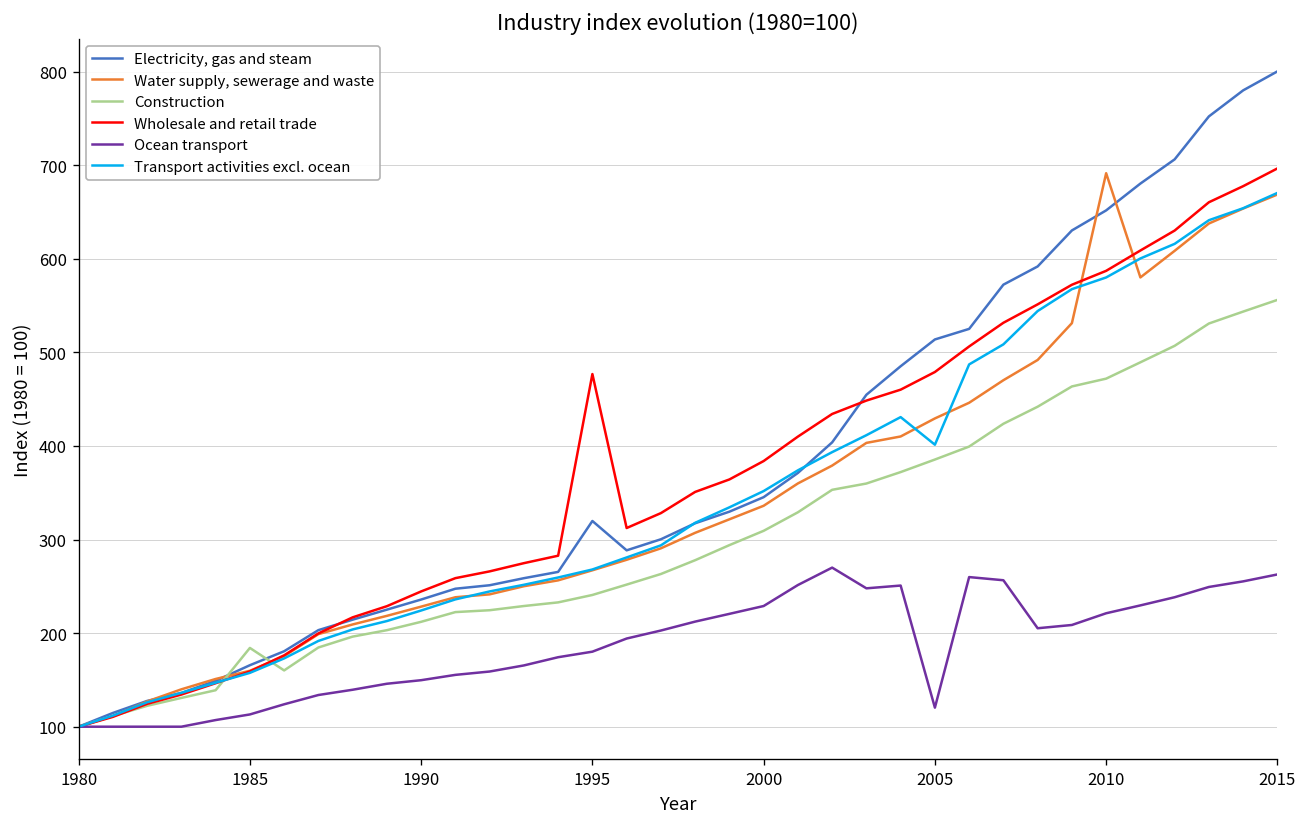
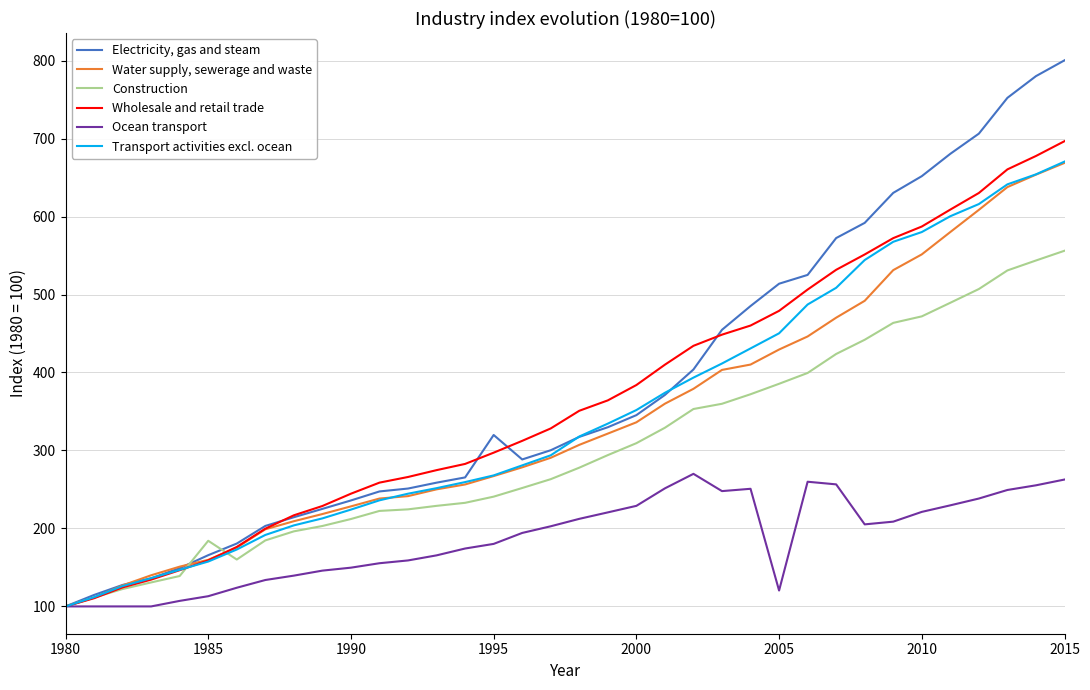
  {
    "Electricity, gas and steam": {
      "1985": 170,
      "1990": 240,
      "1995": 320,
      "2000": 350,
      "2005": 510,
      "2010": 650,
      "2015": 800
    },
    "Water supply, sewerage and waste": {
      "1990": 230,
      "2000": 340,
      "2005": 430,
-     "2010": 690
+     "2010": 550
    },
    "Construction": {
      "1985": 180,
      "1990": 210,
      "1995": 240,
      "2000": 310,
      "2005": 390,
      "2010": 470,
      "2015": 560
    },
    "Wholesale and retail trade": {
      "1990": 240,
-     "1995": 480,
+     "1995": 300,
      "2000": 380,
      "2005": 480,
      "2010": 590,
      "2015": 700
    },
    "Ocean transport": {
      "1985": 110,
      "1990": 150,
      "1995": 180,
      "2000": 230,
      "2005": 120,
      "2010": 220,
      "2015": 260
    },
    "Transport activities excl. ocean": {
      "1990": 220,
      "2000": 350,
-     "2005": 400,
+     "2005": 450,
      "2010": 580
    }
  }
